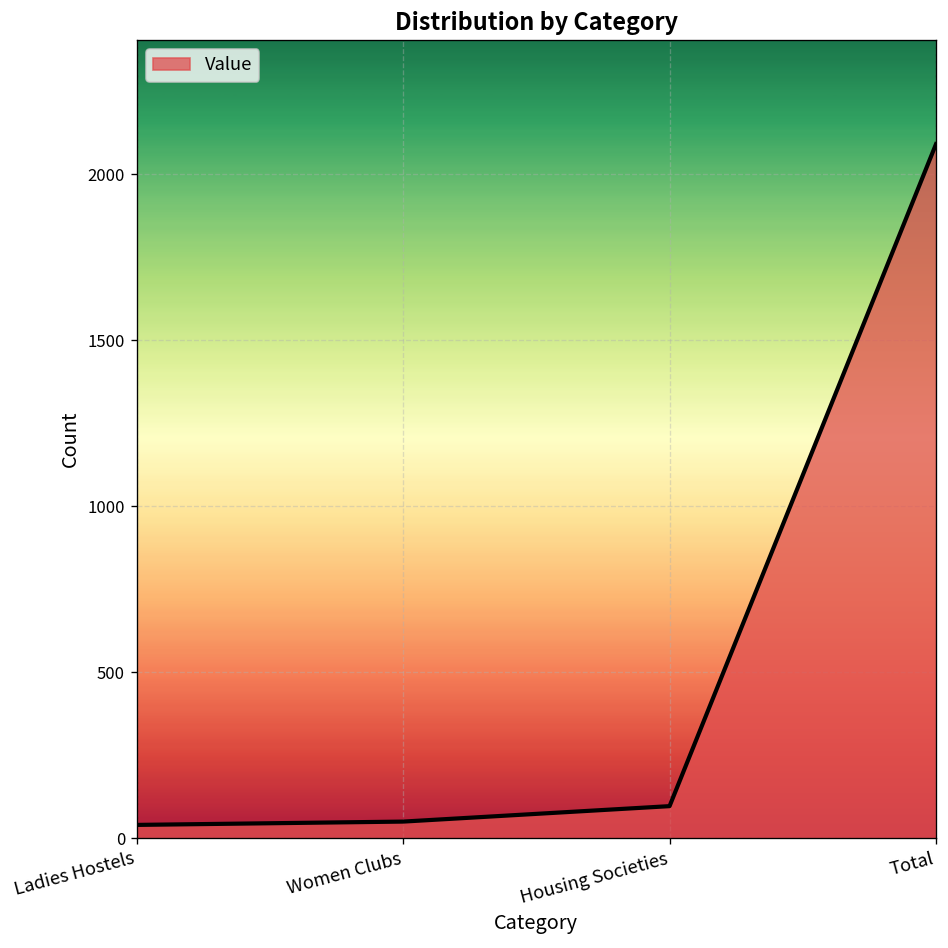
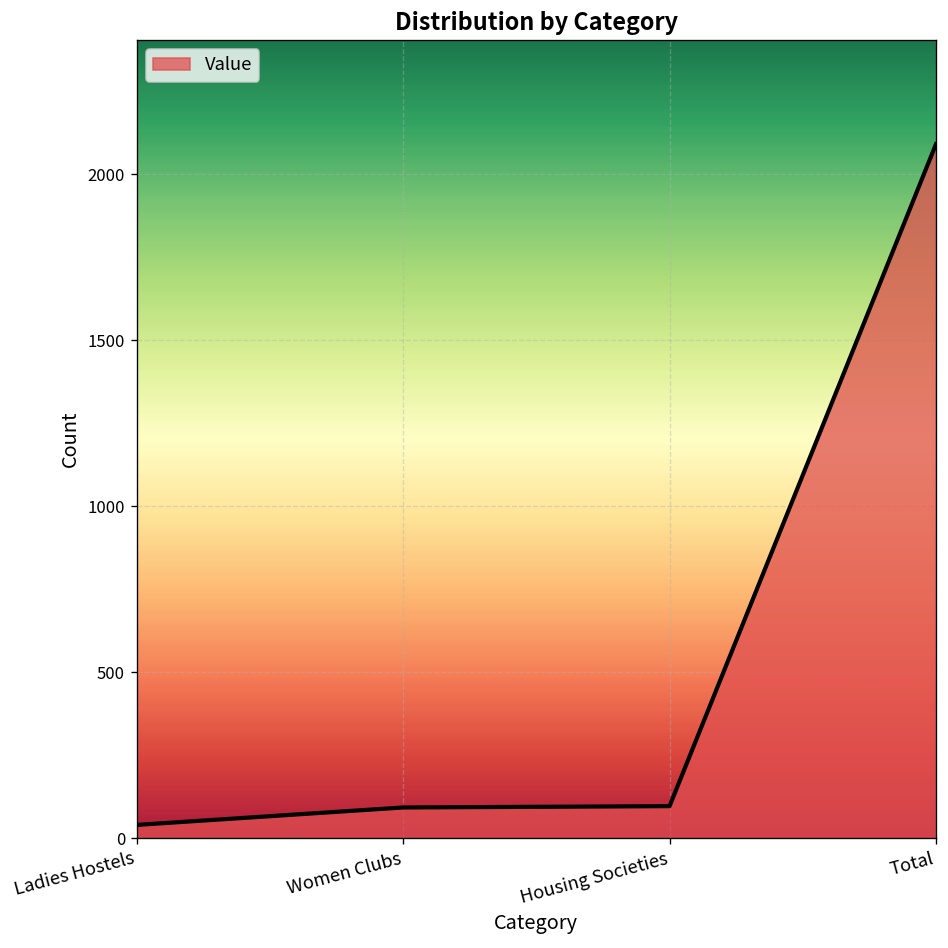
  {
    "Ladies Hostels": 40,
-   "Women Clubs": 50,
+   "Women Clubs": 90,
    "Housing Societies": 100,
    "Total": 2090
  }
